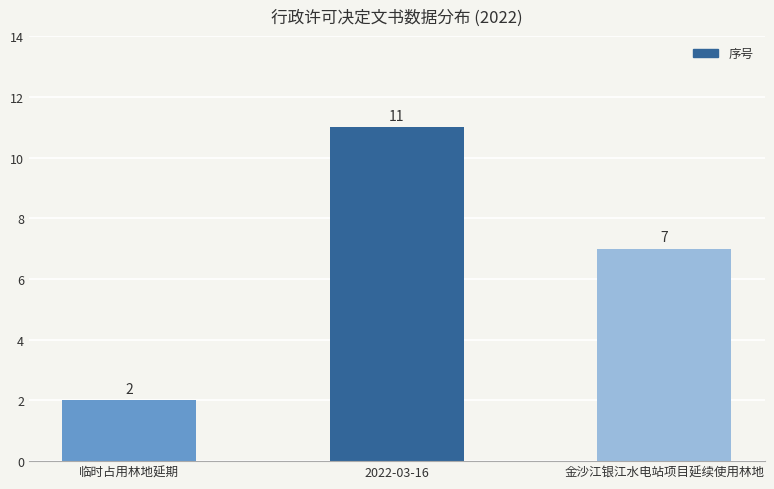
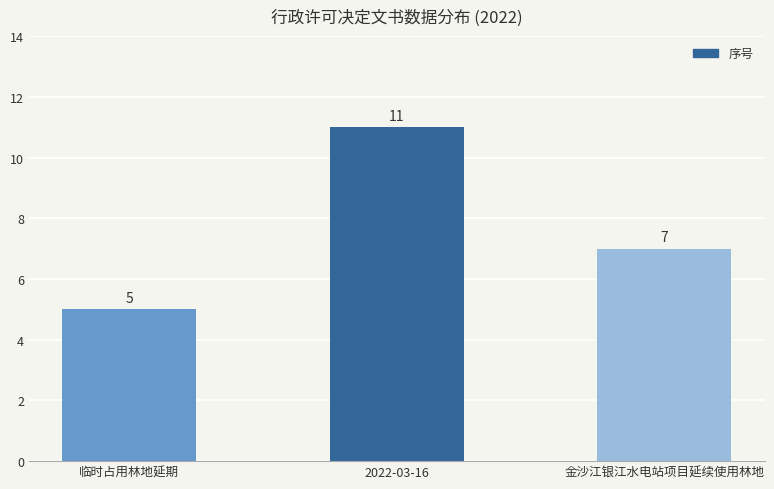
  {
-   "临时占用林地延期": 2,
+   "临时占用林地延期": 5,
    "2022-03-16": 11,
    "金沙江银江水电站项目延续使用林地": 7
  }
